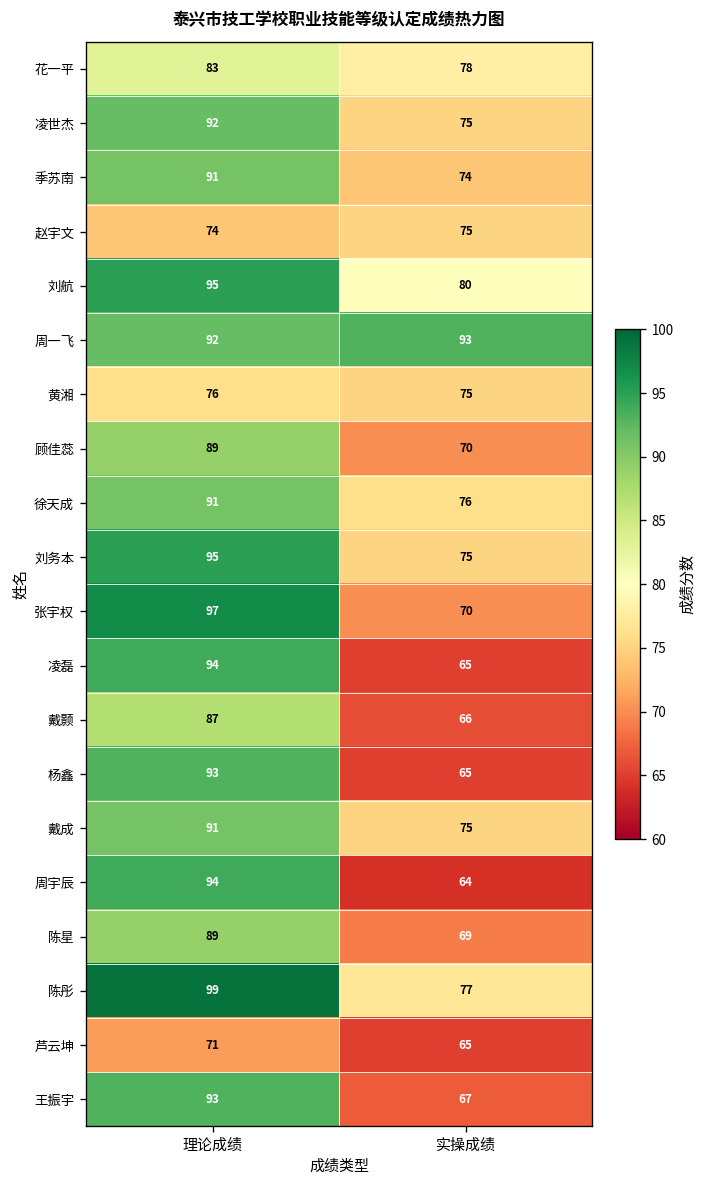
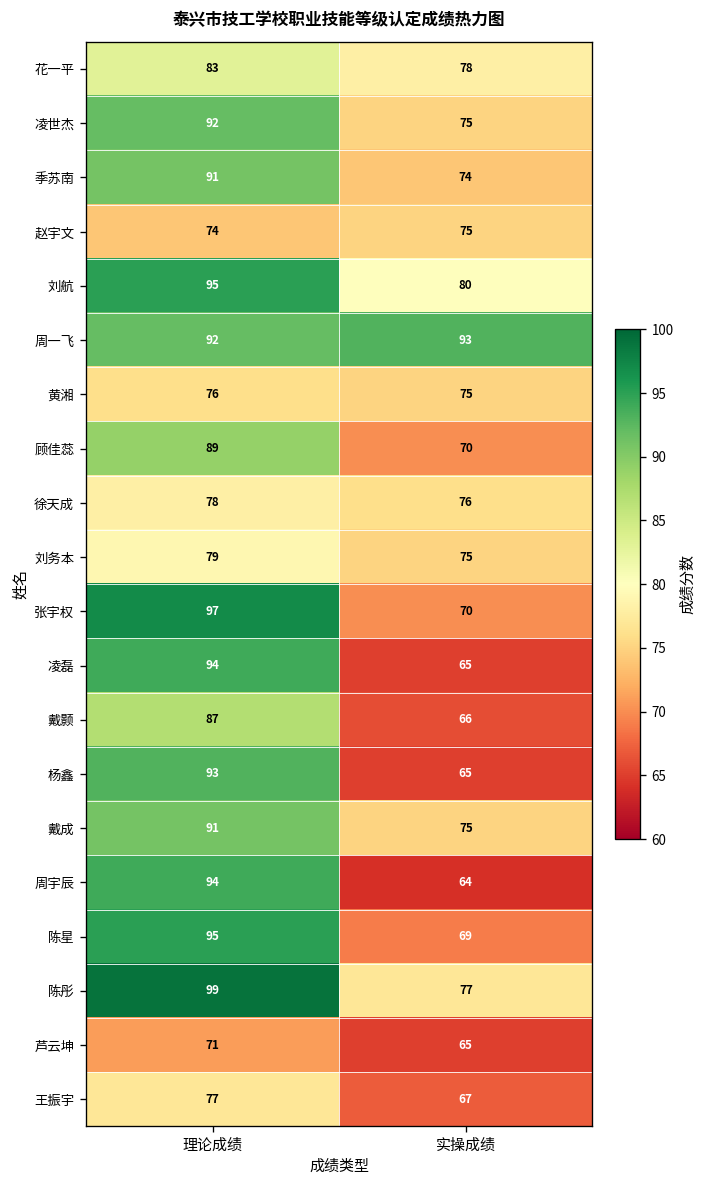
  {
    "花一平": {
      "理论成绩": 83,
      "实操成绩": 78
    },
    "凌世杰": {
      "理论成绩": 92,
      "实操成绩": 75
    },
    "季苏南": {
      "理论成绩": 91,
      "实操成绩": 74
    },
    "赵宇文": {
      "理论成绩": 74,
      "实操成绩": 75
    },
    "刘航": {
      "理论成绩": 95,
      "实操成绩": 80
    },
    "周一飞": {
      "理论成绩": 92,
      "实操成绩": 93
    },
    "黄湘": {
      "理论成绩": 76,
      "实操成绩": 75
    },
    "顾佳蕊": {
      "理论成绩": 89,
      "实操成绩": 70
    },
    "徐天成": {
-     "理论成绩": 91,
+     "理论成绩": 78,
      "实操成绩": 76
    },
    "刘务本": {
-     "理论成绩": 95,
+     "理论成绩": 79,
      "实操成绩": 75
    },
    "张宇权": {
      "理论成绩": 97,
      "实操成绩": 70
    },
    "凌磊": {
      "理论成绩": 94,
      "实操成绩": 65
    },
    "戴颢": {
      "理论成绩": 87,
      "实操成绩": 66
    },
    "杨鑫": {
      "理论成绩": 93,
      "实操成绩": 65
    },
    "戴成": {
      "理论成绩": 91,
      "实操成绩": 75
    },
    "周宇辰": {
      "理论成绩": 94,
      "实操成绩": 64
    },
    "陈星": {
-     "理论成绩": 89,
+     "理论成绩": 95,
      "实操成绩": 69
    },
    "陈彤": {
      "理论成绩": 99,
      "实操成绩": 77
    },
    "芦云坤": {
      "理论成绩": 71,
      "实操成绩": 65
    },
    "王振宇": {
-     "理论成绩": 93,
+     "理论成绩": 77,
      "实操成绩": 67
    }
  }
